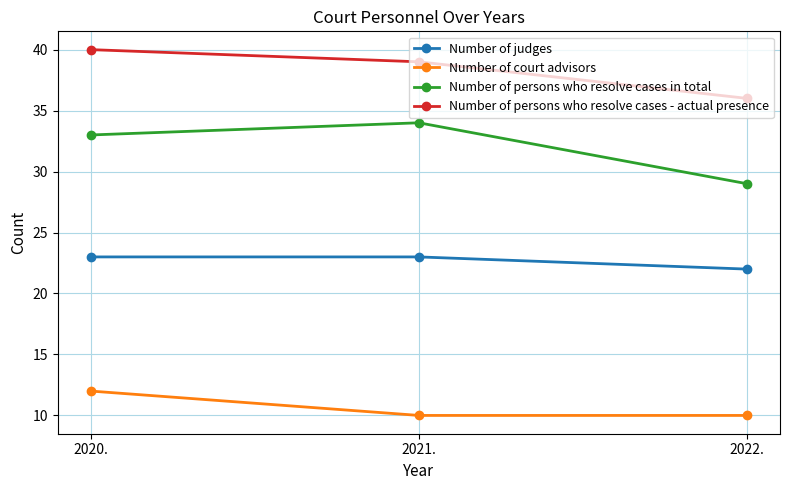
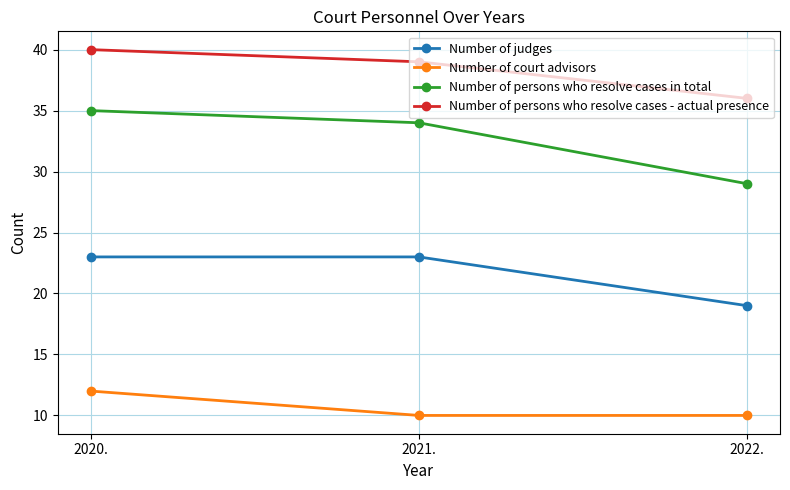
  {
    "Number of judges": {
      "2020.": 23,
      "2021.": 23,
-     "2022.": 22
+     "2022.": 19
    },
    "Number of court advisors": {
      "2020.": 12,
      "2021.": 10,
      "2022.": 10
    },
    "Number of persons who resolve cases in total": {
-     "2020.": 33,
+     "2020.": 35,
      "2021.": 34,
      "2022.": 29
    },
    "Number of persons who resolve cases - actual presence": {
      "2020.": 40
    }
  }
